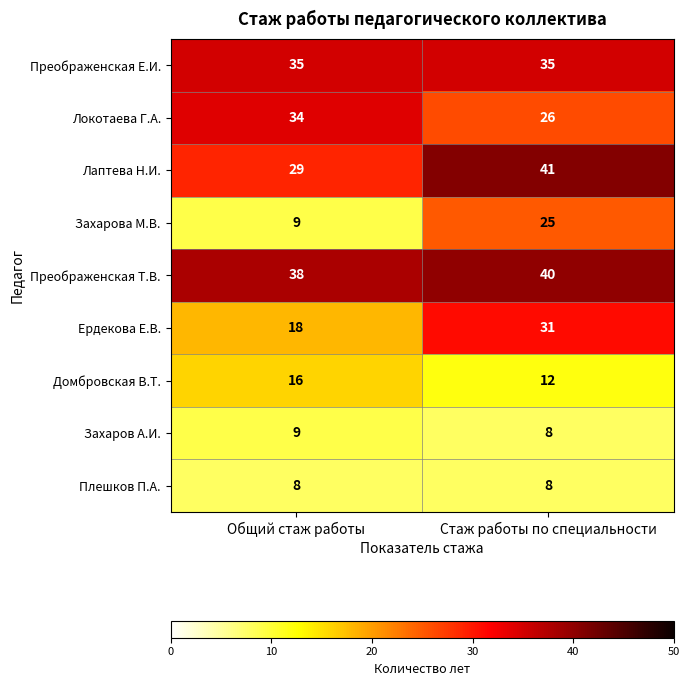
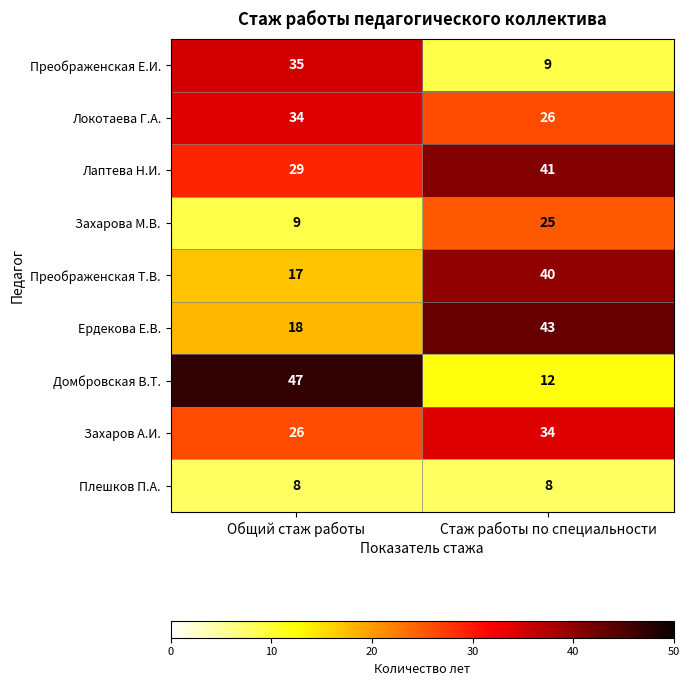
  {
    "Преображенская Е.И.": {
      "Общий стаж работы": 35,
-     "Стаж работы по специальности": 35
+     "Стаж работы по специальности": 9
    },
    "Локотаева Г.А.": {
      "Общий стаж работы": 34,
      "Стаж работы по специальности": 26
    },
    "Лаптева Н.И.": {
      "Общий стаж работы": 29,
      "Стаж работы по специальности": 41
    },
    "Захарова М.В.": {
      "Общий стаж работы": 9,
      "Стаж работы по специальности": 25
    },
    "Преображенская Т.В.": {
-     "Общий стаж работы": 38,
+     "Общий стаж работы": 17,
      "Стаж работы по специальности": 40
    },
    "Ердекова Е.В.": {
      "Общий стаж работы": 18,
-     "Стаж работы по специальности": 31
+     "Стаж работы по специальности": 43
    },
    "Домбровская В.Т.": {
-     "Общий стаж работы": 16,
+     "Общий стаж работы": 47,
      "Стаж работы по специальности": 12
    },
    "Захаров А.И.": {
-     "Общий стаж работы": 9,
-     "Стаж работы по специальности": 8
+     "Общий стаж работы": 26,
+     "Стаж работы по специальности": 34
    },
    "Плешков П.А.": {
      "Общий стаж работы": 8,
      "Стаж работы по специальности": 8
    }
  }
